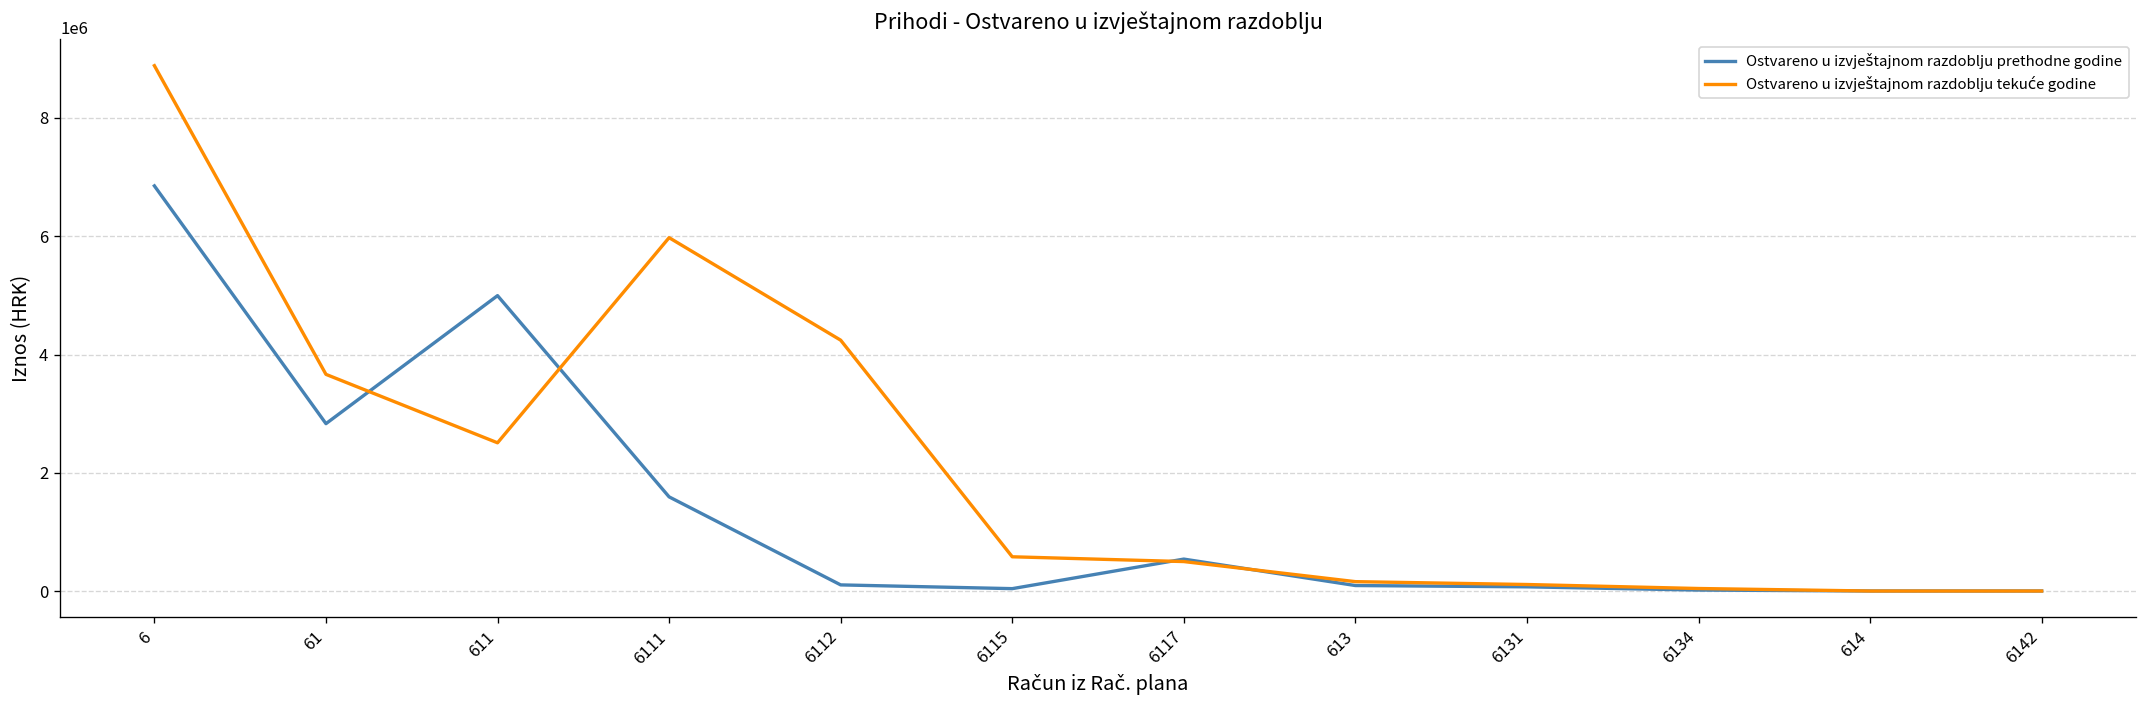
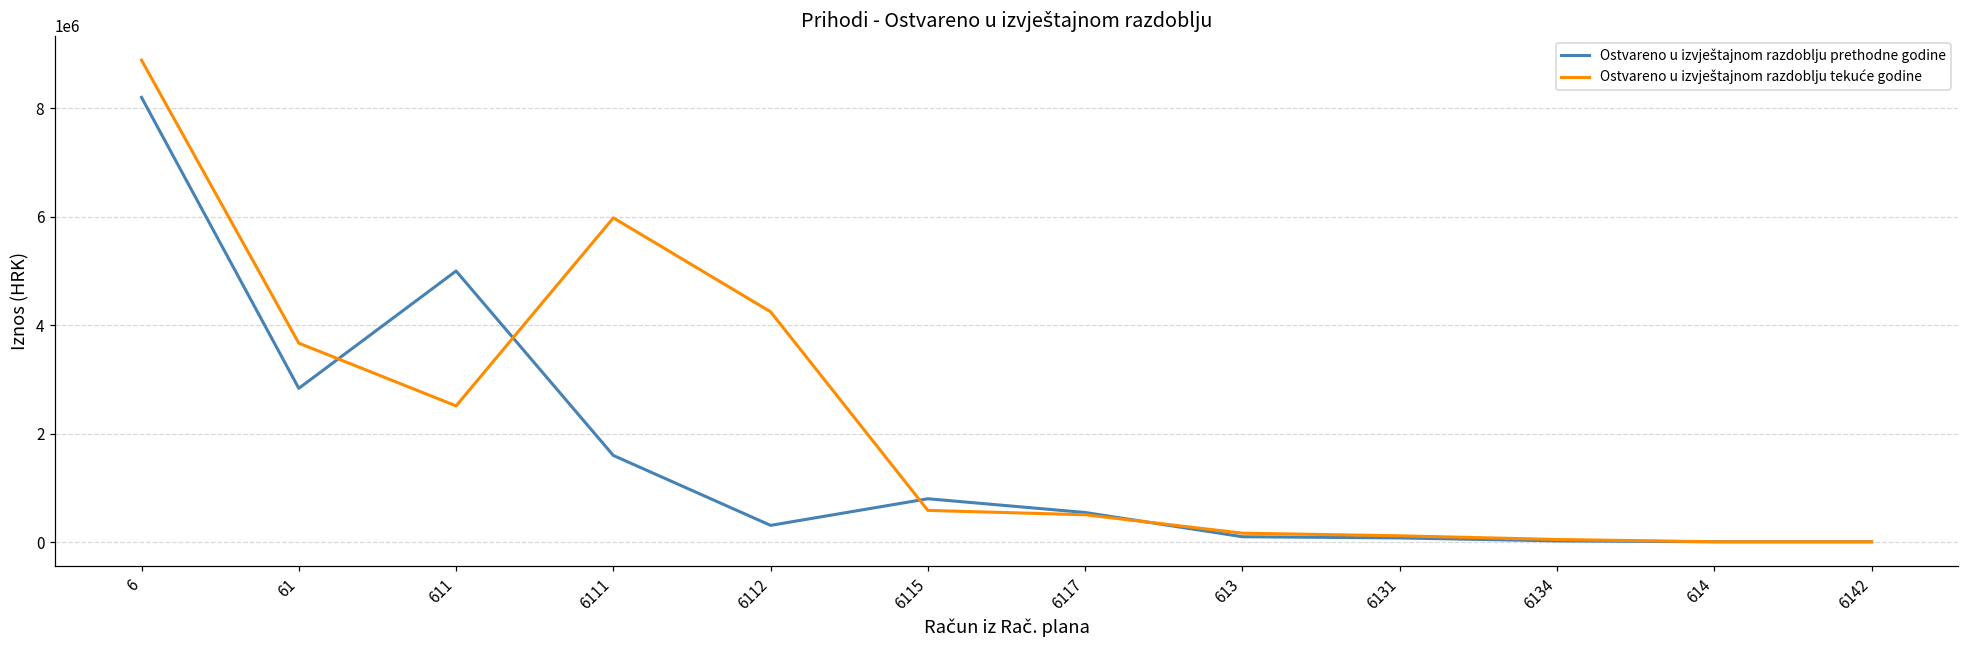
  {
    "Ostvareno u izvještajnom razdoblju prethodne godine": {
-     "6": 6900000,
+     "6": 8200000,
      "61": 2800000,
      "611": 5000000,
      "6111": 1600000,
-     "6112": 100000,
-     "6115": 0,
+     "6112": 300000,
+     "6115": 800000,
      "613": 100000
    },
    "Ostvareno u izvještajnom razdoblju tekuće godine": {
      "6": 8900000,
      "61": 3700000,
      "611": 2500000,
      "6111": 6000000,
      "6112": 4200000,
      "6115": 600000,
      "613": 200000
    }
  }
